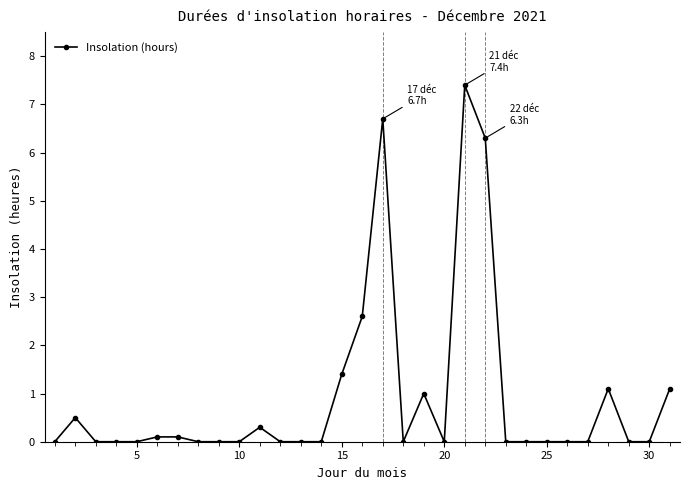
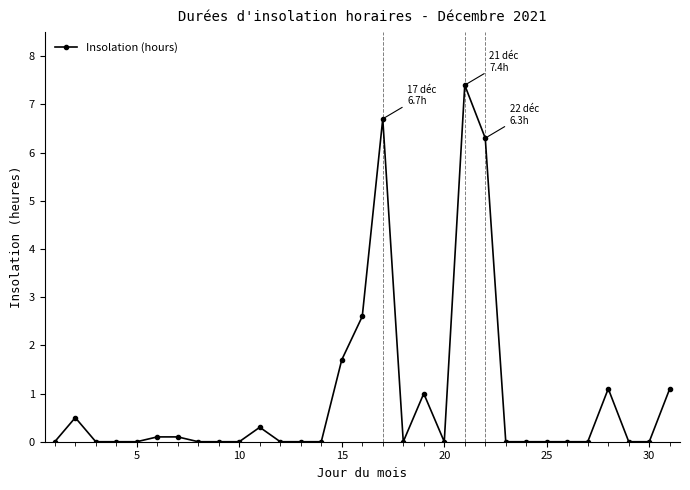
  {
    "5": 0.0,
    "10": 0.0,
-   "15": 1.4,
+   "15": 1.7,
    "20": 0.0,
    "25": 0.0,
    "30": 0.0
  }
